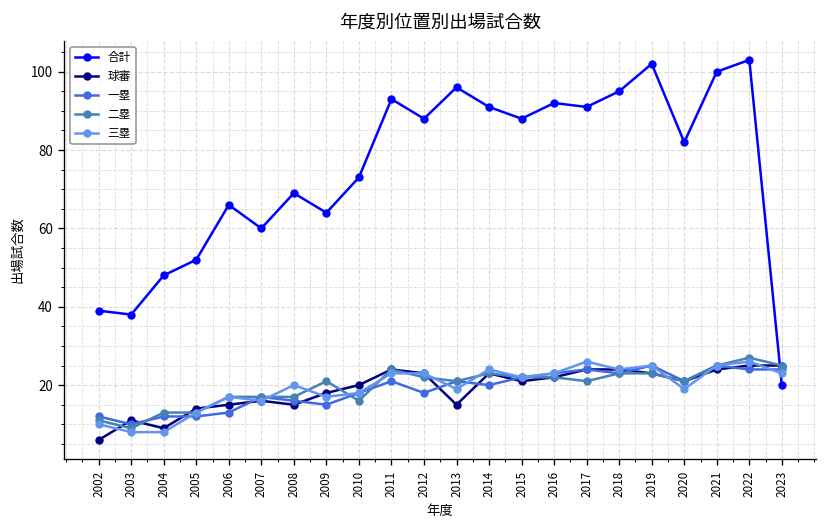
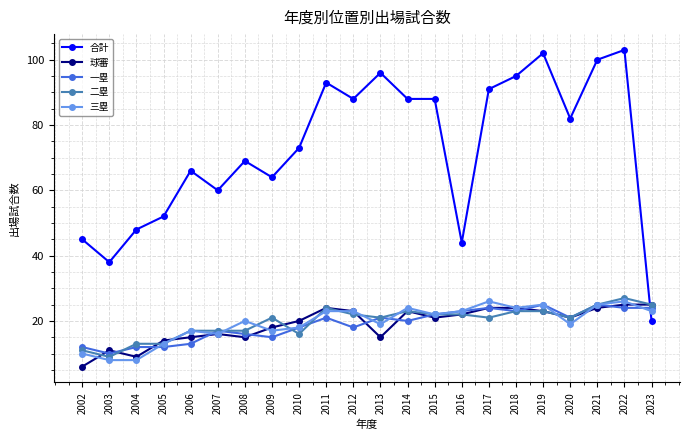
  {
    "合計": {
-     "2002": 39,
+     "2002": 45,
      "2003": 38,
      "2004": 48,
      "2005": 52,
      "2006": 66,
      "2007": 60,
      "2008": 69,
      "2009": 64,
      "2010": 73,
      "2011": 93,
      "2012": 88,
      "2013": 96,
-     "2014": 91,
+     "2014": 88,
      "2015": 88,
-     "2016": 92,
+     "2016": 44,
      "2017": 91,
      "2018": 95,
      "2019": 102,
      "2020": 82,
      "2021": 100,
      "2022": 103,
      "2023": 20
    },
    "球審": {
      "2002": 6,
      "2003": 11,
      "2004": 9,
      "2005": 14,
      "2006": 15,
      "2008": 15,
      "2009": 18,
      "2010": 20,
      "2013": 15,
      "2015": 21,
      "2021": 24,
      "2022": 25
    }
  }
